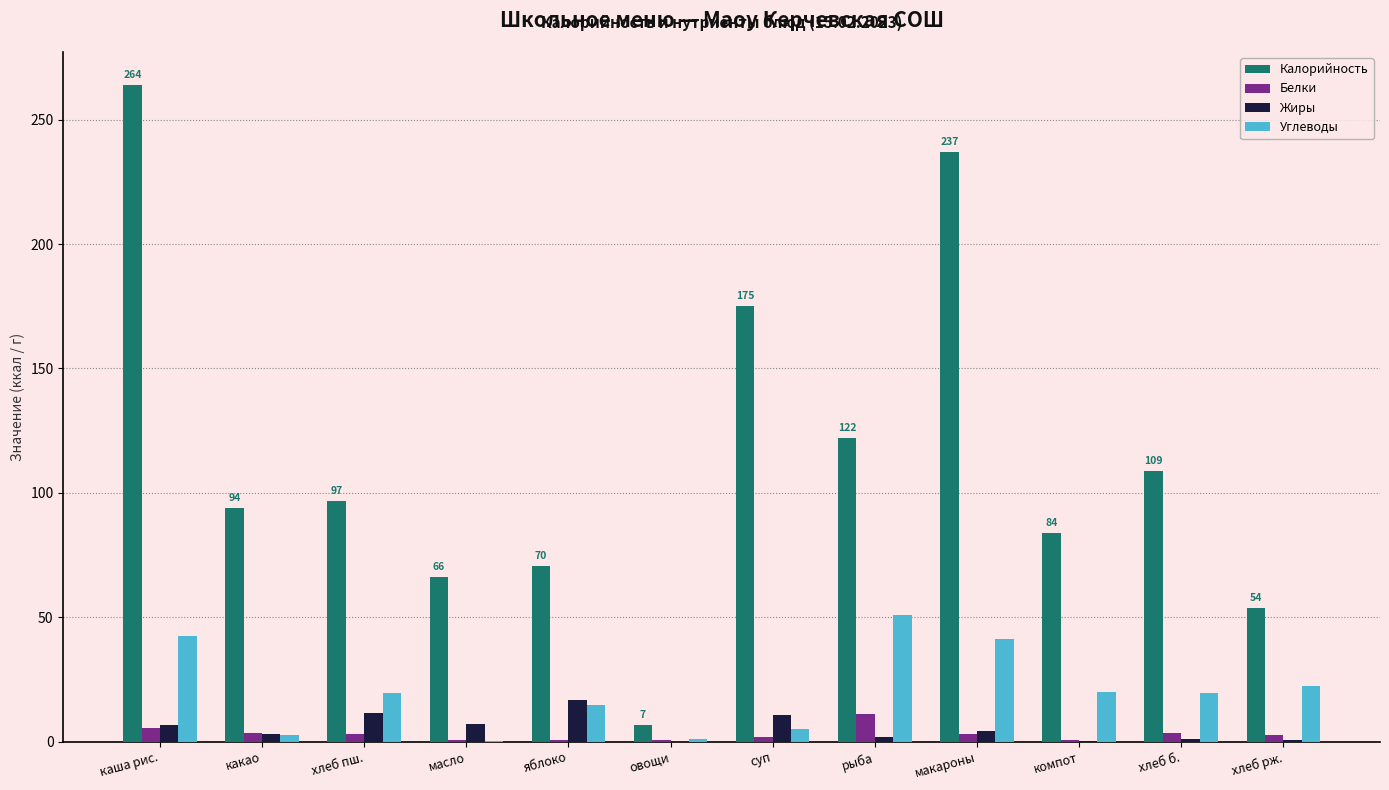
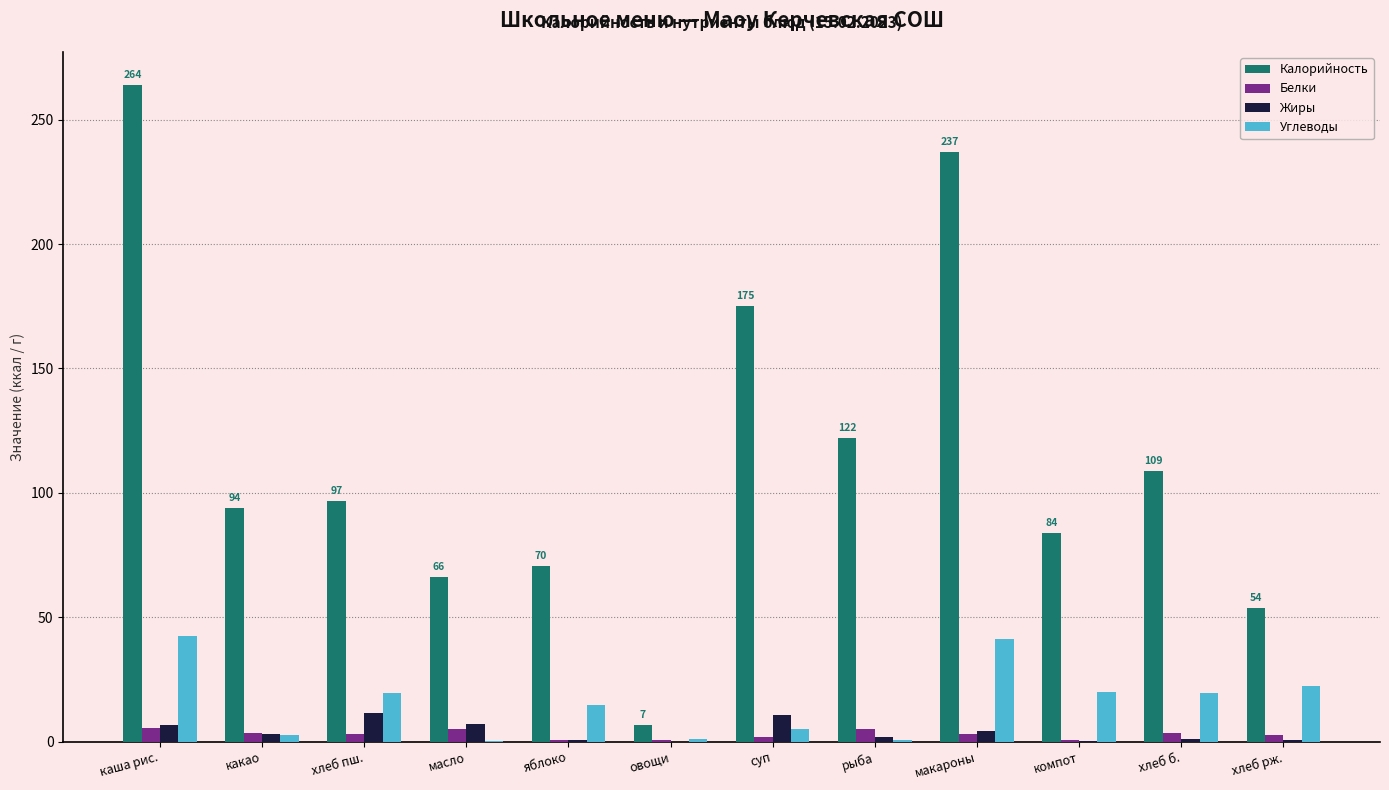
  {
    "Калорийность": {
      "каша рис.": 264,
      "какао": 94,
      "хлеб пш.": 97,
      "масло": 66,
      "яблоко": 70,
      "овощи": 7,
      "суп": 175,
      "рыба": 122,
      "макароны": 237,
      "компот": 84,
      "хлеб б.": 109,
      "хлеб рж.": 54
    },
    "Белки": {
      "каша рис.": 6,
      "какао": 3,
      "хлеб пш.": 3,
-     "масло": 1,
+     "масло": 5,
      "суп": 2,
-     "рыба": 11,
+     "рыба": 5,
      "макароны": 3,
      "хлеб б.": 3,
      "хлеб рж.": 3
    },
    "Жиры": {
      "каша рис.": 7,
      "какао": 3,
      "хлеб пш.": 12,
      "масло": 7,
-     "яблоко": 17,
+     "яблоко": 1,
      "овощи": 0,
      "суп": 11,
      "рыба": 2,
      "макароны": 4,
      "хлеб б.": 1
    },
    "Углеводы": {
      "каша рис.": 43,
      "какао": 3,
      "хлеб пш.": 20,
      "яблоко": 15,
      "овощи": 1,
      "суп": 5,
-     "рыба": 51,
+     "рыба": 1,
      "макароны": 41,
      "компот": 20,
      "хлеб б.": 20,
      "хлеб рж.": 22
    }
  }
